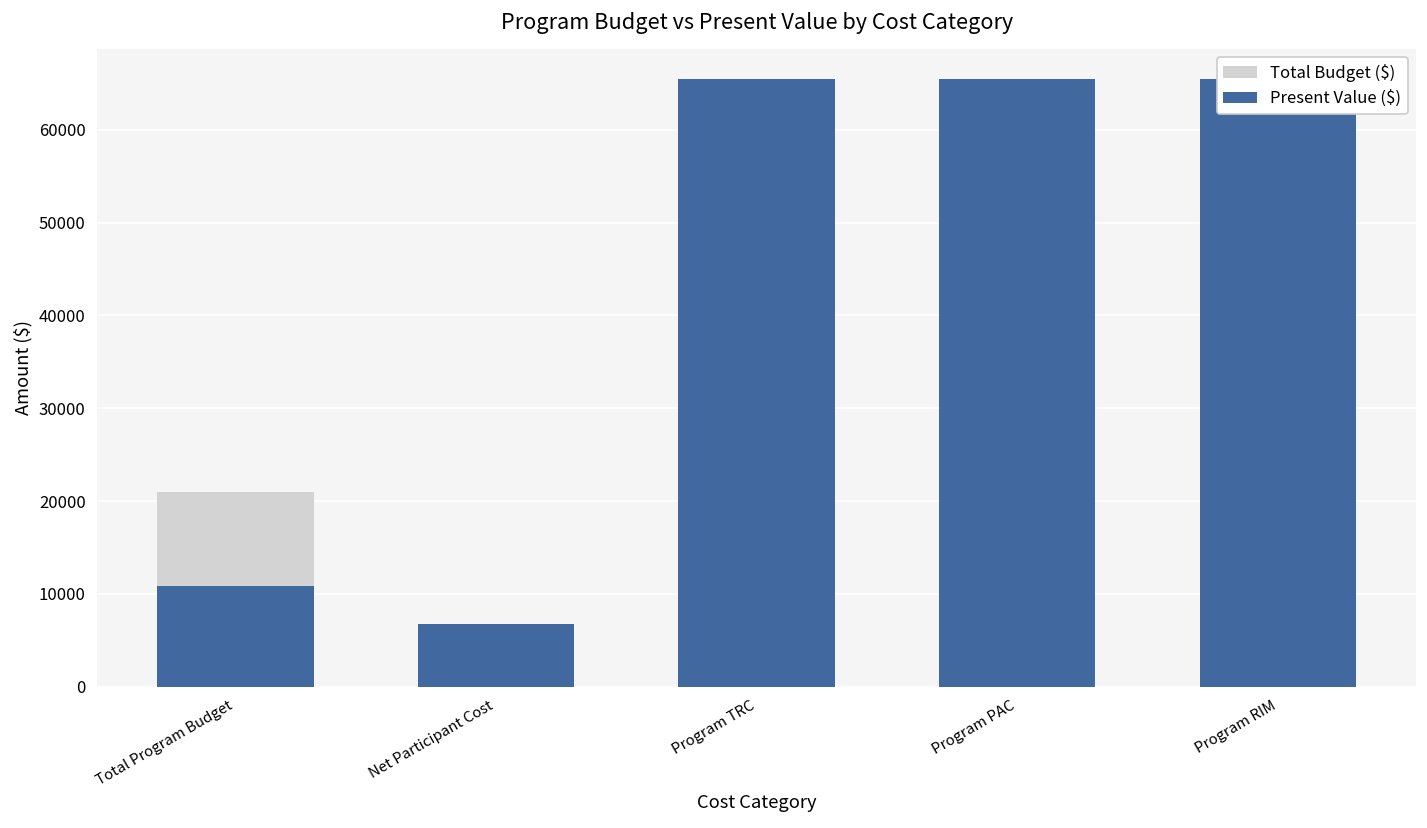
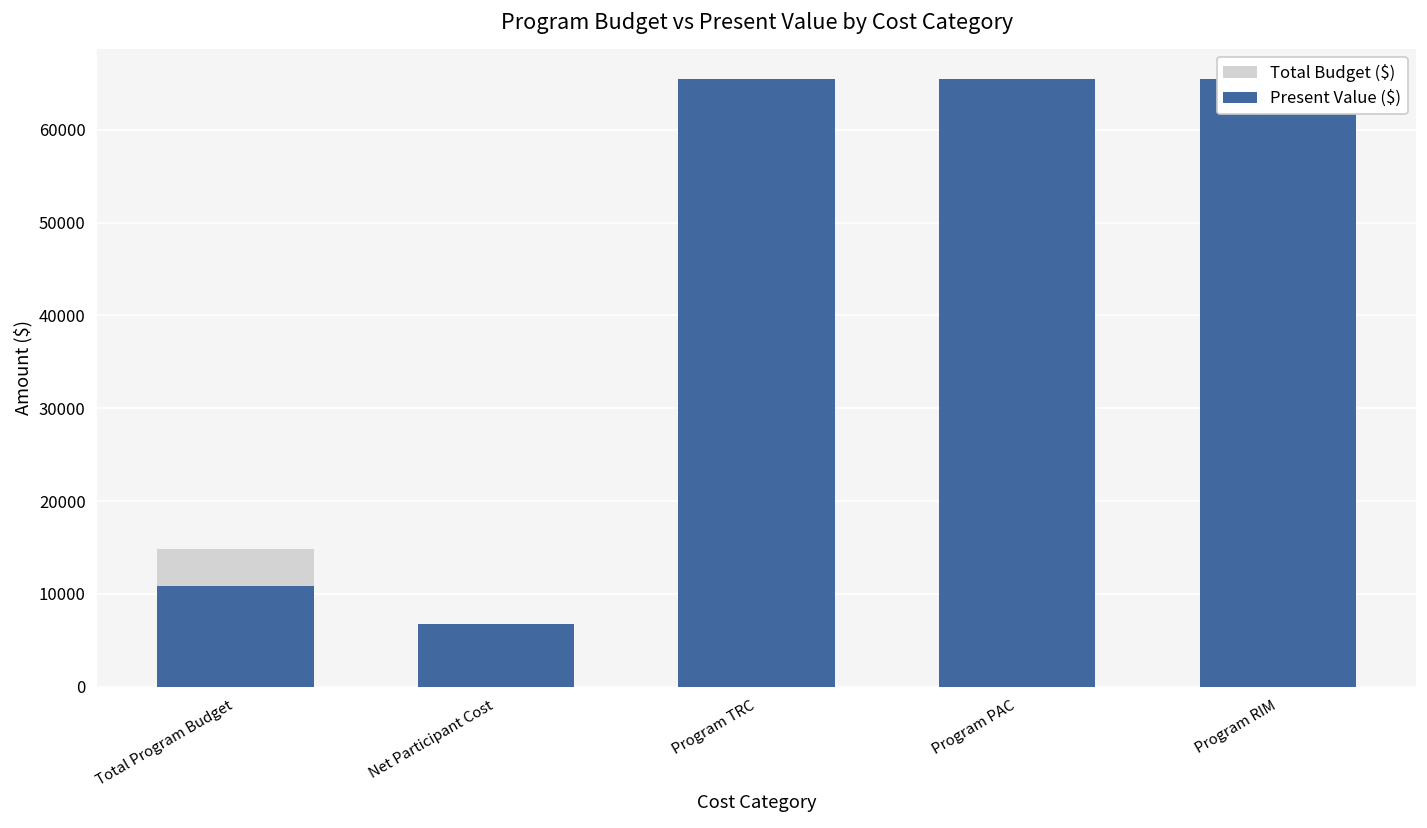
  {
    "Total Budget ($)": {
-     "Total Program Budget": 21000
+     "Total Program Budget": 15000
    },
    "Present Value ($)": {
      "Net Participant Cost": 7000,
      "Program TRC": 65000,
      "Program PAC": 65000
    }
  }
